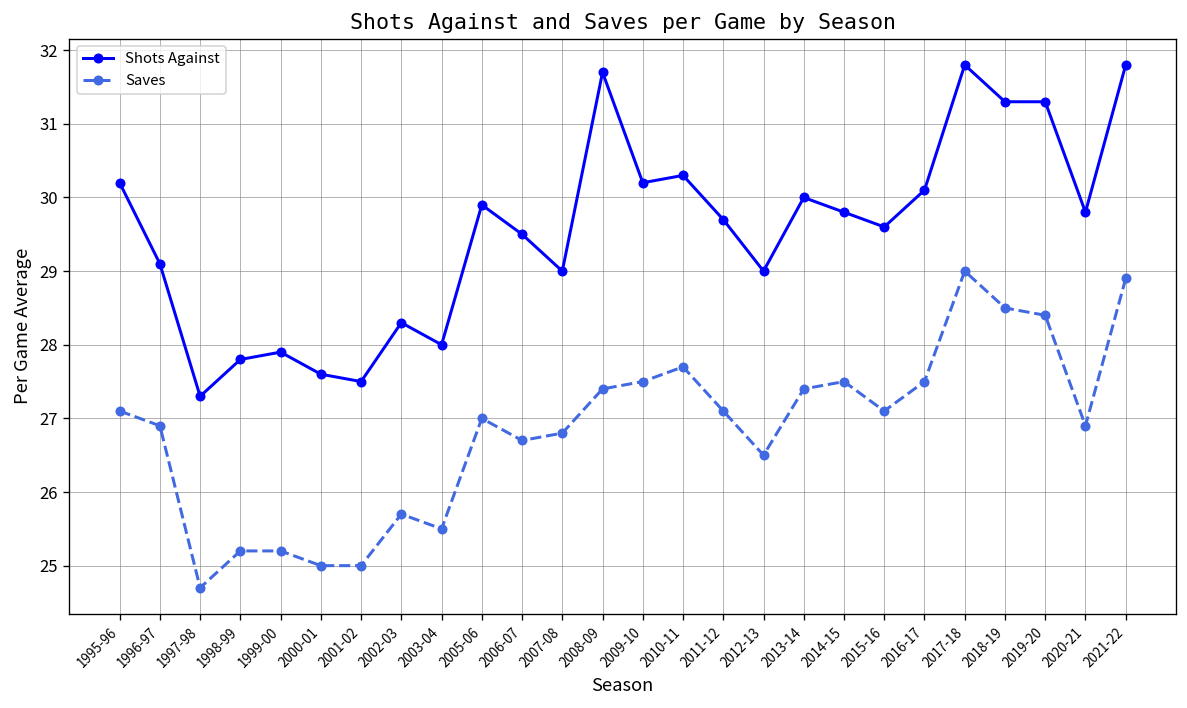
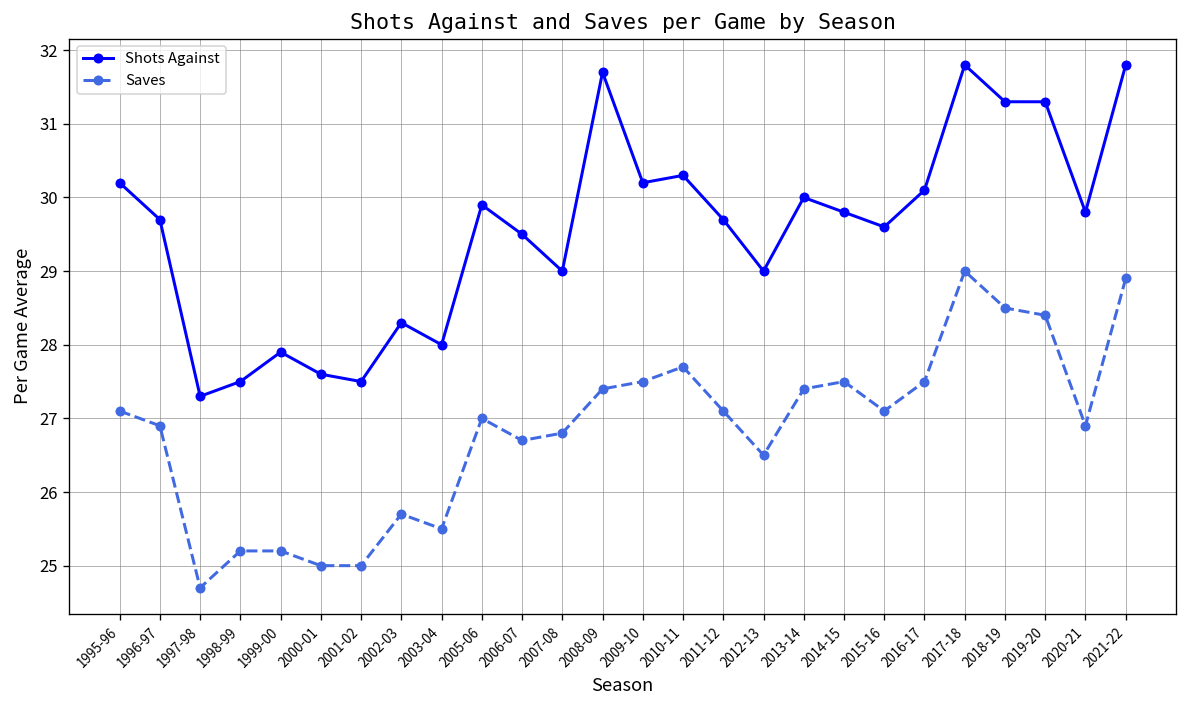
  {
    "Shots Against": {
      "1995-96": 30.2,
-     "1996-97": 29.1,
+     "1996-97": 29.7,
      "1997-98": 27.3,
-     "1998-99": 27.8,
+     "1998-99": 27.5,
      "1999-00": 27.9,
      "2000-01": 27.6,
      "2001-02": 27.5,
      "2002-03": 28.3,
      "2003-04": 28.0,
      "2005-06": 29.9,
      "2006-07": 29.5,
      "2007-08": 29.0,
      "2008-09": 31.7,
      "2009-10": 30.2,
      "2010-11": 30.3,
      "2011-12": 29.7,
      "2012-13": 29.0,
      "2013-14": 30.0,
      "2014-15": 29.8,
      "2015-16": 29.6,
      "2016-17": 30.1,
      "2017-18": 31.8,
      "2018-19": 31.3,
      "2019-20": 31.3,
      "2020-21": 29.8,
      "2021-22": 31.8
    },
    "Saves": {
      "1995-96": 27.1,
      "1996-97": 26.9,
      "1997-98": 24.7,
      "1998-99": 25.2,
      "1999-00": 25.2,
      "2000-01": 25.0,
      "2001-02": 25.0,
      "2002-03": 25.7,
      "2003-04": 25.5,
      "2005-06": 27.0,
      "2006-07": 26.7,
      "2007-08": 26.8,
      "2008-09": 27.4,
      "2009-10": 27.5,
      "2010-11": 27.7,
      "2011-12": 27.1,
      "2012-13": 26.5,
      "2013-14": 27.4,
      "2014-15": 27.5,
      "2015-16": 27.1,
      "2016-17": 27.5,
      "2017-18": 29.0,
      "2018-19": 28.5,
      "2019-20": 28.4,
      "2020-21": 26.9,
      "2021-22": 28.9
    }
  }
